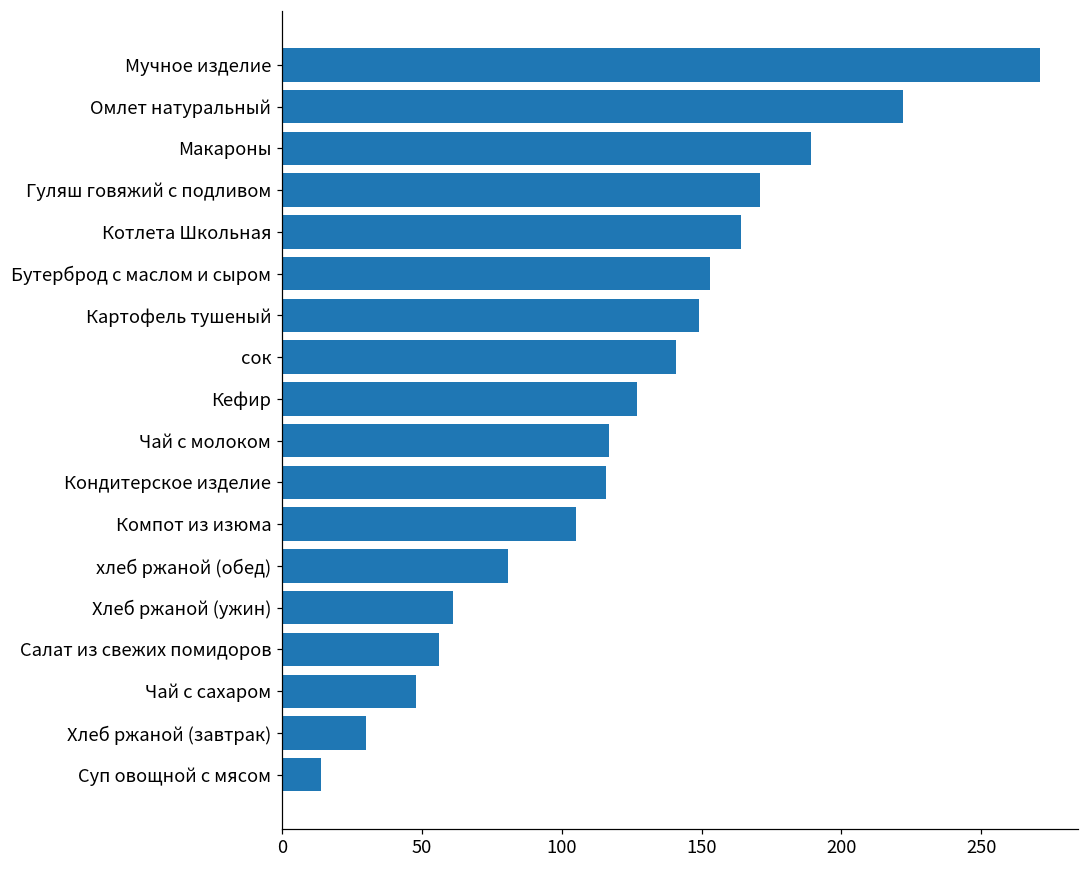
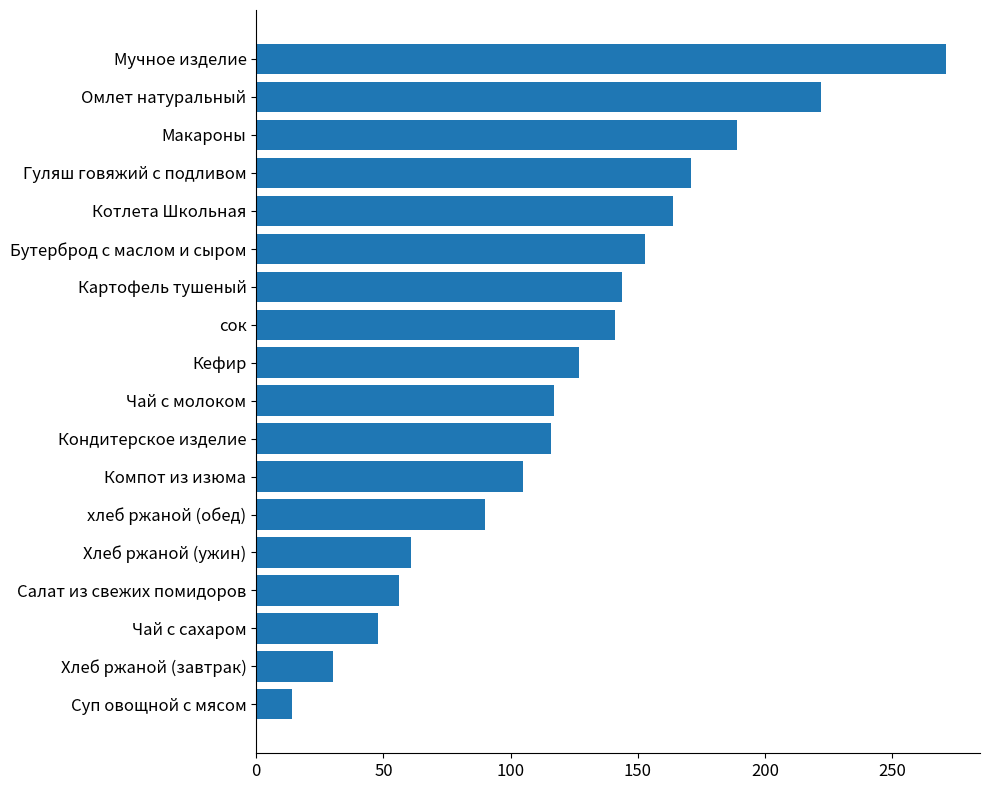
  {
    "Мучное изделие": 271,
    "Омлет натуральный": 222,
    "Макароны": 189,
    "Гуляш говяжий с подливом": 171,
    "Котлета Школьная": 164,
    "Бутерброд с маслом и сыром": 153,
-   "Картофель тушеный": 149,
+   "Картофель тушеный": 144,
    "сок": 141,
    "Кефир": 127,
    "Чай с молоком": 117,
    "Кондитерское изделие": 116,
    "Компот из изюма": 105,
-   "хлеб ржаной (обед)": 81,
+   "хлеб ржаной (обед)": 90,
    "Хлеб ржаной (ужин)": 61,
    "Салат из свежих помидоров": 56,
    "Чай с сахаром": 48,
    "Хлеб ржаной (завтрак)": 30,
    "Суп овощной с мясом": 14
  }
